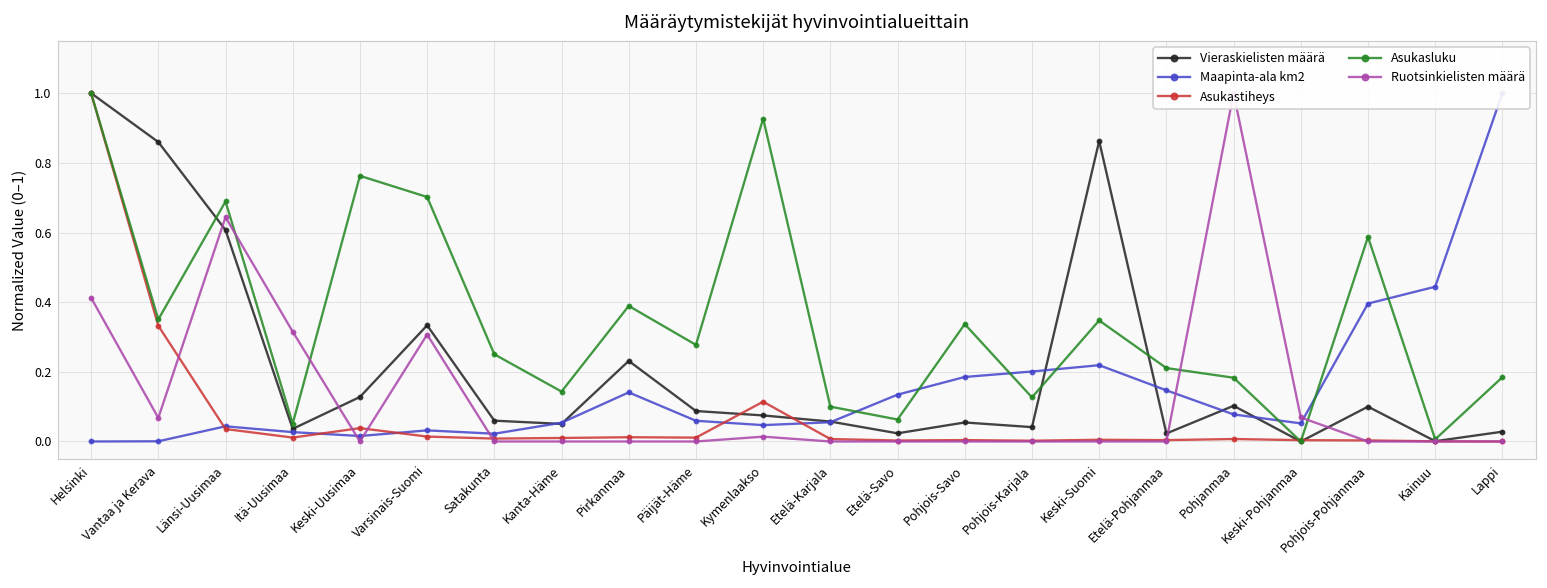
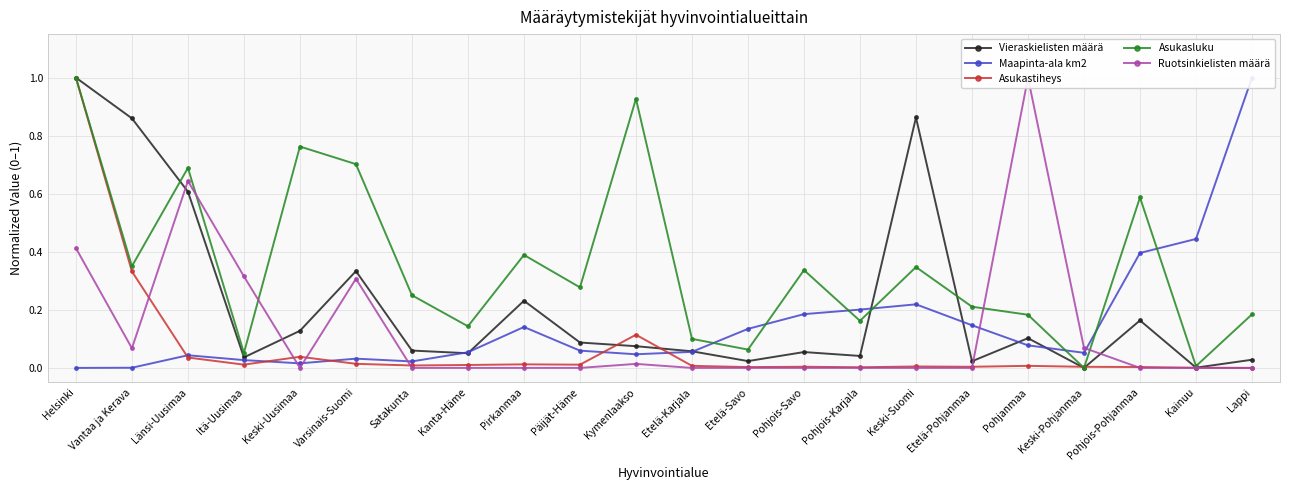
  {
    "Vieraskielisten määrä": {
      "Vantaa ja Kerava": 0.86,
      "Länsi-Uusimaa": 0.61,
      "Itä-Uusimaa": 0.04,
      "Keski-Uusimaa": 0.13,
      "Varsinais-Suomi": 0.33,
      "Satakunta": 0.06,
      "Pirkanmaa": 0.23,
      "Päijät-Häme": 0.09,
      "Kymenlaakso": 0.07,
      "Etelä-Savo": 0.02,
      "Pohjois-Savo": 0.05,
      "Pohjois-Karjala": 0.04,
      "Keski-Suomi": 0.86,
      "Etelä-Pohjanmaa": 0.02,
      "Pohjanmaa": 0.10,
-     "Pohjois-Pohjanmaa": 0.10,
+     "Pohjois-Pohjanmaa": 0.16,
      "Lappi": 0.03
    },
    "Maapinta-ala km2": {
      "Helsinki": 0.00,
      "Vantaa ja Kerava": 0.00,
      "Itä-Uusimaa": 0.03,
      "Keski-Uusimaa": 0.02,
      "Varsinais-Suomi": 0.03,
      "Satakunta": 0.02,
      "Pirkanmaa": 0.14,
      "Päijät-Häme": 0.06,
      "Kymenlaakso": 0.05,
      "Etelä-Savo": 0.13,
      "Pohjois-Savo": 0.19,
      "Pohjois-Karjala": 0.20,
      "Keski-Suomi": 0.22,
      "Etelä-Pohjanmaa": 0.15,
      "Pohjanmaa": 0.08,
      "Keski-Pohjanmaa": 0.05,
      "Pohjois-Pohjanmaa": 0.40,
      "Kainuu": 0.44
    },
    "Asukastiheys": {
      "Vantaa ja Kerava": 0.33,
      "Itä-Uusimaa": 0.01,
      "Keski-Uusimaa": 0.04,
      "Varsinais-Suomi": 0.01,
      "Kanta-Häme": 0.01,
      "Pirkanmaa": 0.01,
      "Päijät-Häme": 0.01,
      "Kymenlaakso": 0.11,
      "Pohjanmaa": 0.01
    },
    "Asukasluku": {
      "Vantaa ja Kerava": 0.35,
      "Länsi-Uusimaa": 0.69,
      "Itä-Uusimaa": 0.05,
      "Keski-Uusimaa": 0.76,
      "Varsinais-Suomi": 0.70,
      "Satakunta": 0.25,
      "Kanta-Häme": 0.14,
      "Pirkanmaa": 0.39,
      "Päijät-Häme": 0.28,
      "Kymenlaakso": 0.93,
      "Etelä-Karjala": 0.10,
      "Etelä-Savo": 0.06,
      "Pohjois-Savo": 0.34,
-     "Pohjois-Karjala": 0.13,
+     "Pohjois-Karjala": 0.16,
      "Keski-Suomi": 0.35,
      "Etelä-Pohjanmaa": 0.21,
      "Pohjanmaa": 0.18,
      "Pohjois-Pohjanmaa": 0.59,
      "Lappi": 0.18
    },
    "Ruotsinkielisten määrä": {
      "Helsinki": 0.41,
      "Vantaa ja Kerava": 0.07,
      "Länsi-Uusimaa": 0.64,
      "Itä-Uusimaa": 0.32,
      "Keski-Uusimaa": 0.00,
      "Varsinais-Suomi": 0.31,
      "Kanta-Häme": 0.00,
      "Pirkanmaa": 0.00,
      "Päijät-Häme": 0.00,
      "Kymenlaakso": 0.01,
      "Keski-Pohjanmaa": 0.07
    }
  }
